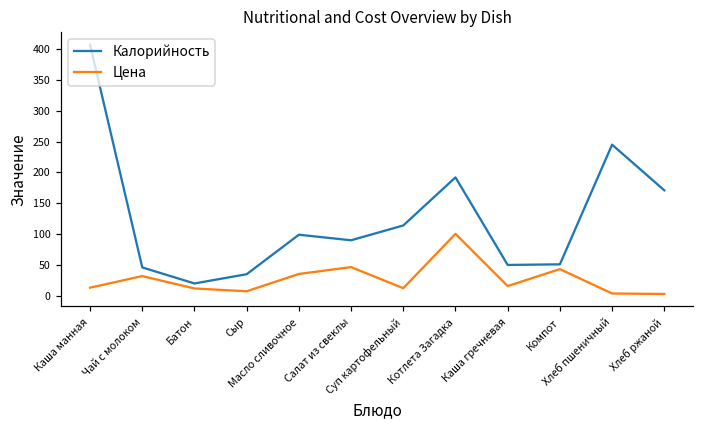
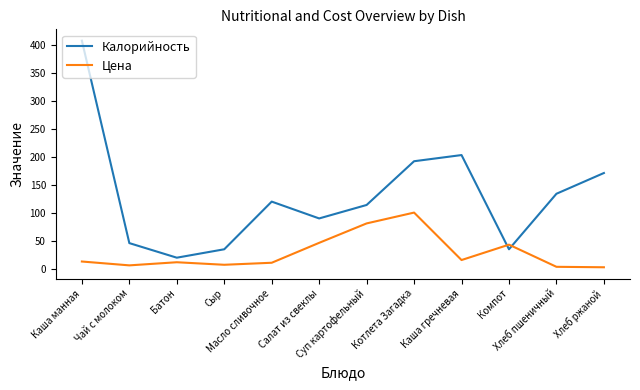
  {
    "Калорийность": {
      "Чай с молоком": 50,
      "Батон": 20,
      "Сыр": 40,
-     "Масло сливочное": 100,
+     "Масло сливочное": 120,
      "Салат из свеклы": 90,
      "Суп картофельный": 110,
      "Котлета Загадка": 190,
-     "Каша гречневая": 50,
-     "Компот": 50,
-     "Хлеб пшеничный": 250,
+     "Каша гречневая": 200,
+     "Компот": 40,
+     "Хлеб пшеничный": 130,
      "Хлеб ржаной": 170
    },
    "Цена": {
      "Каша манная": 10,
-     "Чай с молоком": 30,
+     "Чай с молоком": 10,
      "Батон": 10,
      "Сыр": 10,
-     "Масло сливочное": 40,
+     "Масло сливочное": 10,
      "Салат из свеклы": 50,
-     "Суп картофельный": 10,
+     "Суп картофельный": 80,
      "Котлета Загадка": 100,
      "Каша гречневая": 20,
      "Компот": 40,
      "Хлеб пшеничный": 0,
      "Хлеб ржаной": 0
    }
  }
